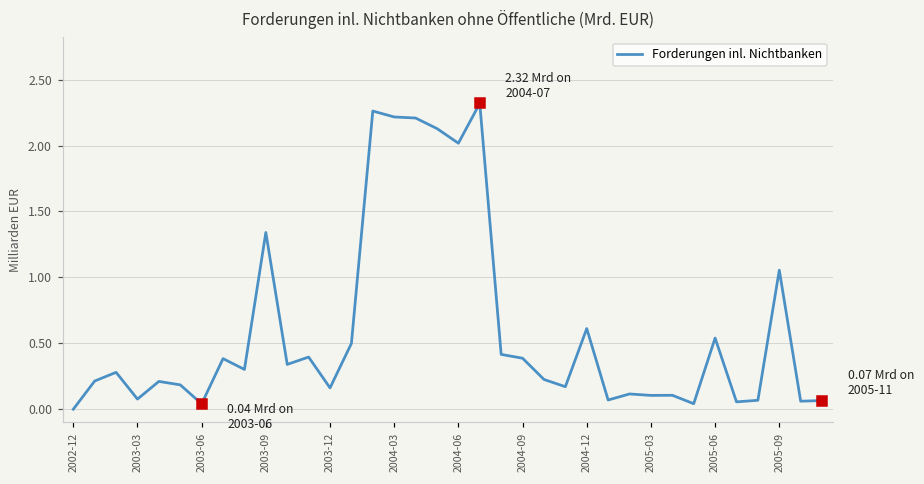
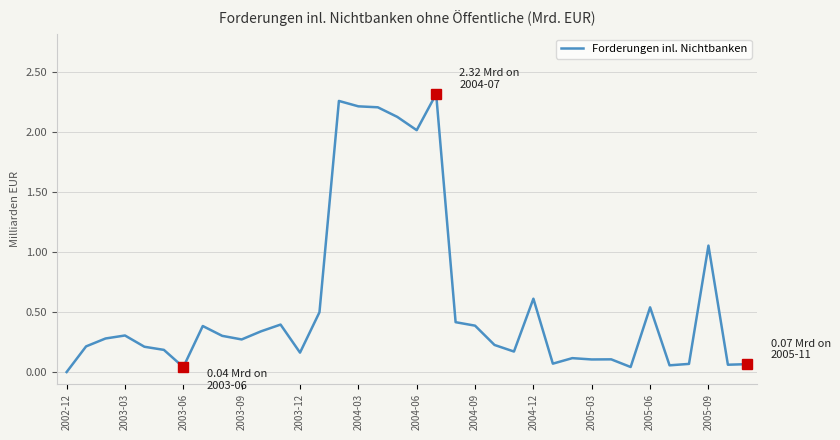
  {
    "Forderungen inl. Nichtbanken": {
      "2002-12": 0.00,
-     "2003-03": 0.08,
-     "2003-09": 1.34,
+     "2003-03": 0.31,
+     "2003-09": 0.27,
      "2003-12": 0.16,
      "2004-03": 2.22,
      "2004-06": 2.02,
      "2004-09": 0.39,
      "2004-12": 0.61,
      "2005-03": 0.11,
      "2005-06": 0.54,
      "2005-09": 1.06
    }
  }
